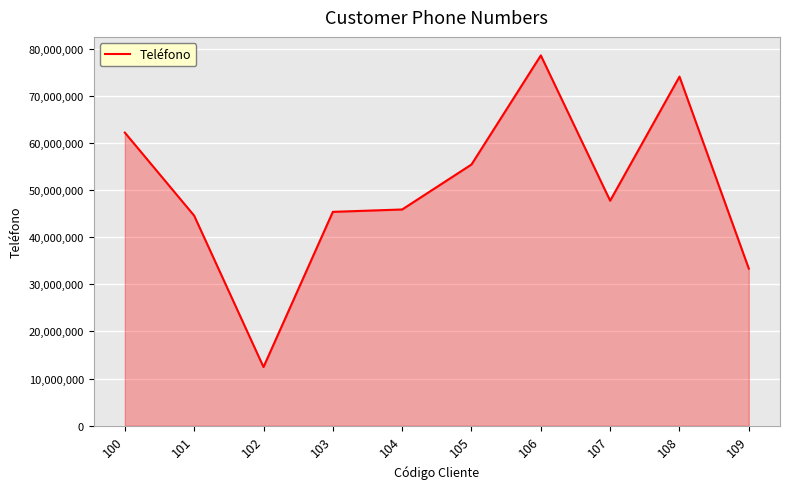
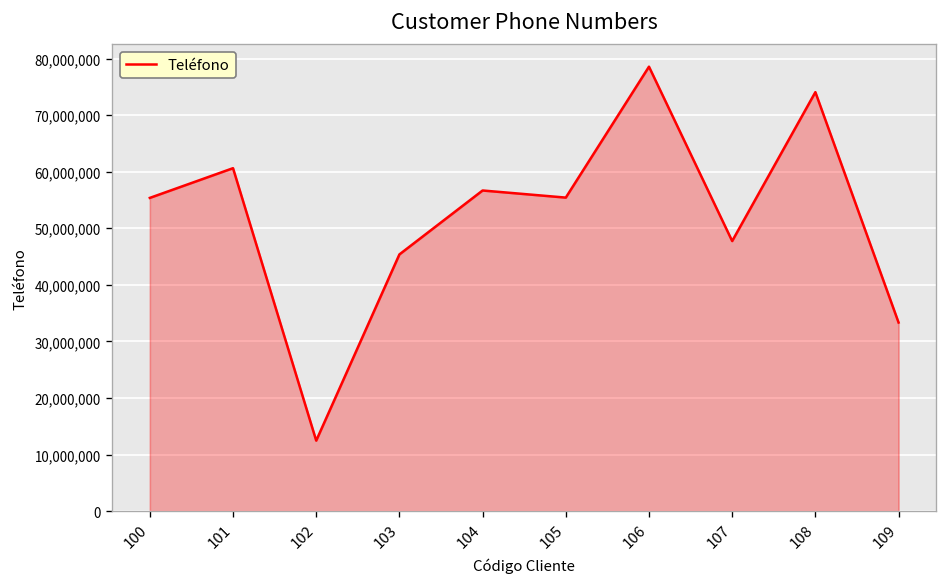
  {
-   "100": "62,000,000",
-   "101": "45,000,000",
+   "100": "55,000,000",
+   "101": "61,000,000",
    "102": "12,000,000",
    "103": "45,000,000",
-   "104": "46,000,000",
+   "104": "57,000,000",
    "105": "55,000,000",
    "106": "79,000,000",
    "107": "48,000,000",
    "108": "74,000,000",
    "109": "33,000,000"
  }
